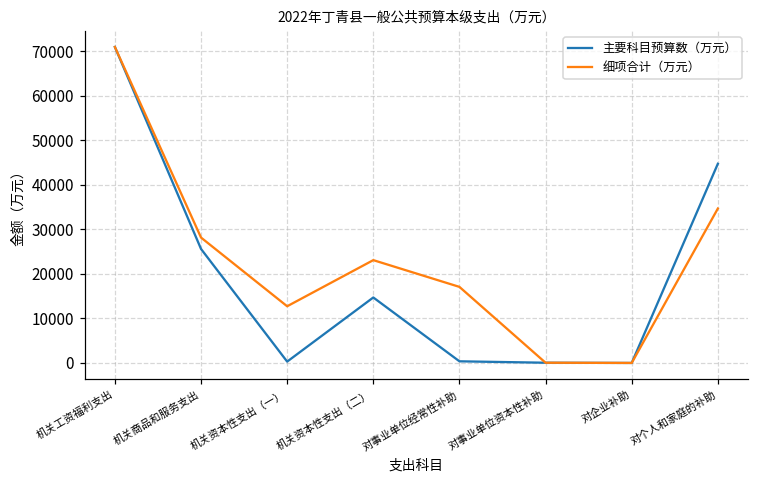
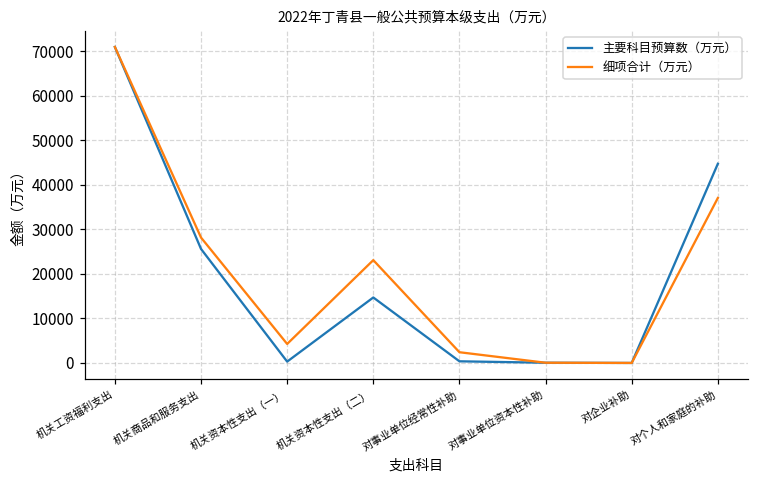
  {
    "主要科目预算数（万元）": {
      "机关商品和服务支出": 26000,
      "机关资本性支出（一）": 0,
      "机关资本性支出（二）": 15000,
      "对事业单位经常性补助": 0,
      "对个人和家庭的补助": 45000
    },
    "细项合计（万元）": {
      "机关商品和服务支出": 28000,
-     "机关资本性支出（一）": 13000,
+     "机关资本性支出（一）": 4000,
      "机关资本性支出（二）": 23000,
-     "对事业单位经常性补助": 17000,
-     "对个人和家庭的补助": 35000
+     "对事业单位经常性补助": 2000,
+     "对个人和家庭的补助": 37000
    }
  }
